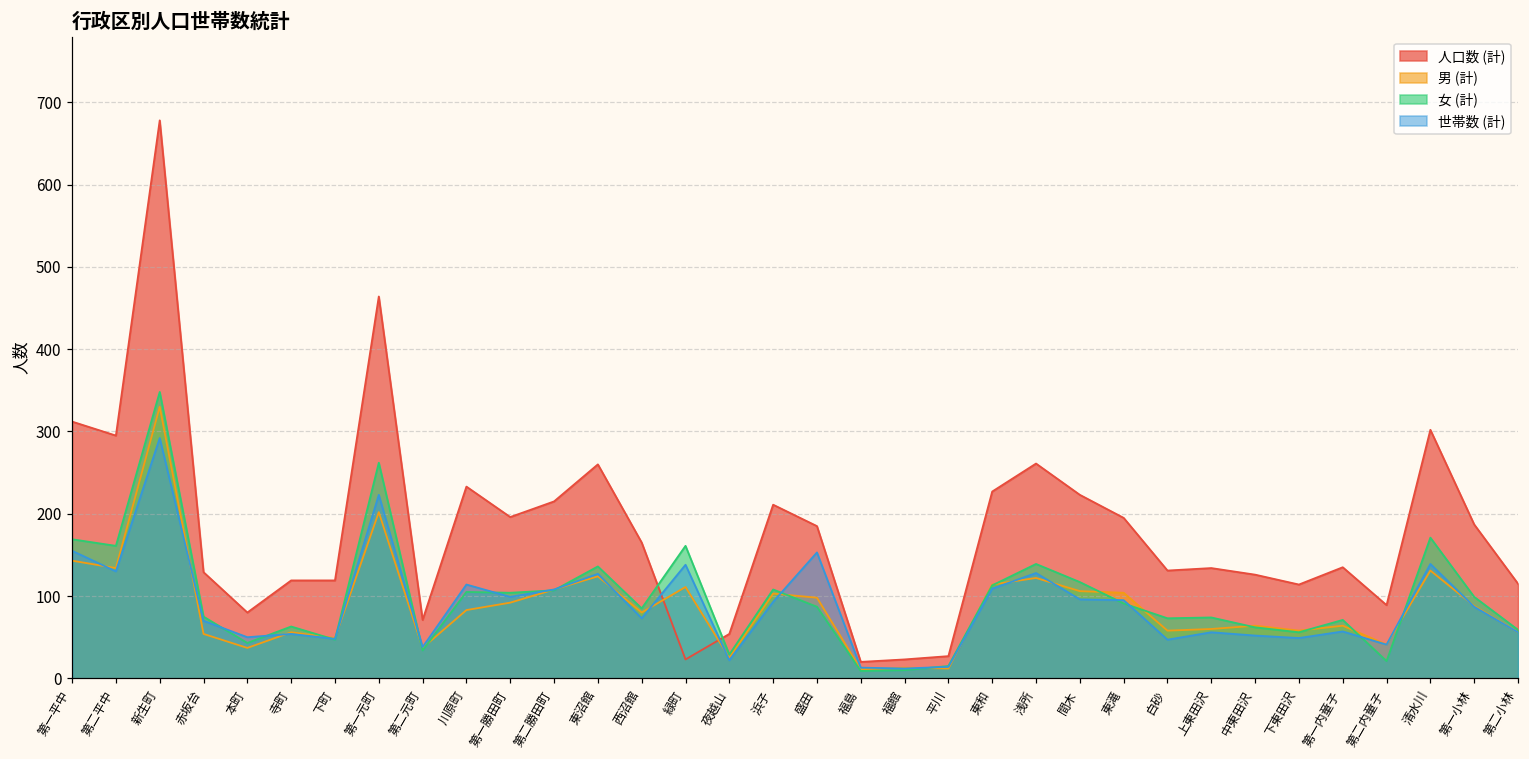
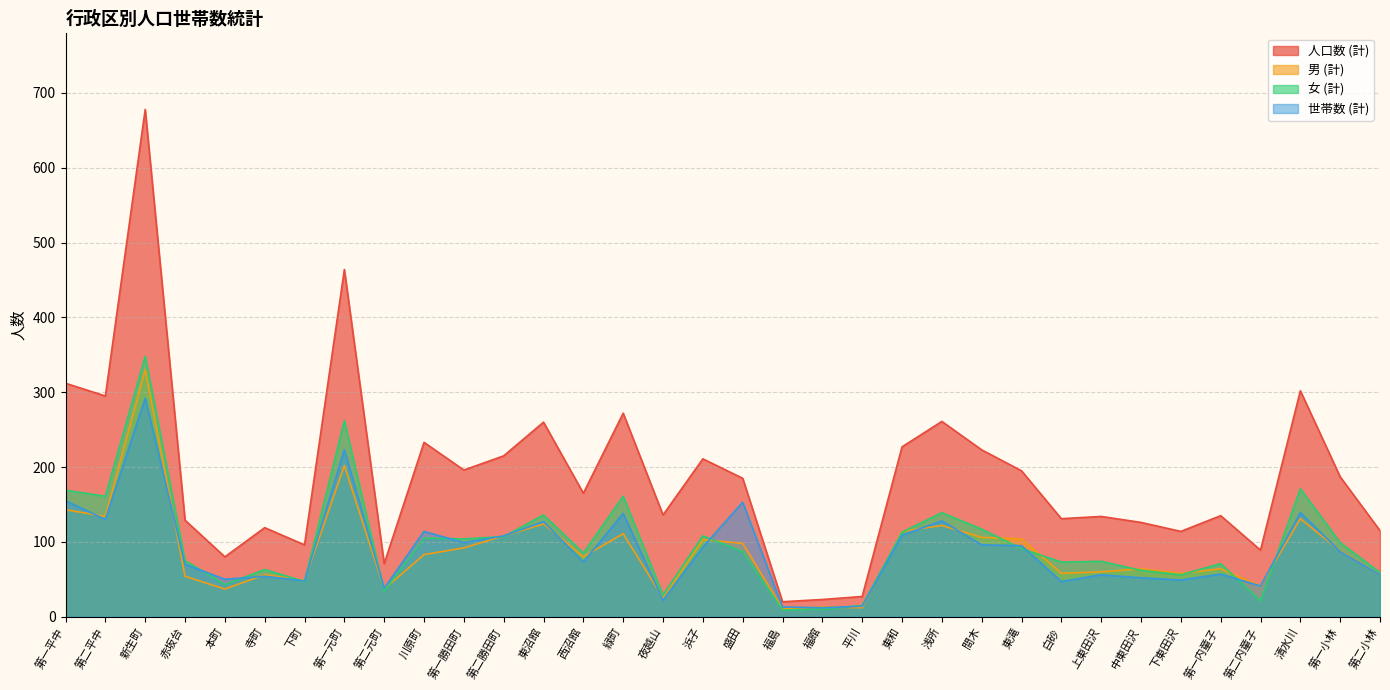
  {
    "人口数 (計)": {
      "第一平中": 310,
      "第二平中": 300,
      "新生町": 680,
      "赤坂台": 130,
      "本町": 80,
      "寺町": 120,
-     "下町": 120,
+     "下町": 100,
      "第一元町": 460,
      "第二元町": 70,
      "川原町": 230,
      "第一勝田町": 200,
      "第二勝田町": 220,
      "東沼館": 260,
      "西沼館": 170,
-     "緑町": 20,
-     "夜越山": 50,
+     "緑町": 270,
+     "夜越山": 140,
      "浜子": 210,
      "盛田": 190,
      "福島": 20,
      "福館": 20,
      "平川": 30,
      "東和": 230,
      "浅所": 260,
      "間木": 220,
      "東滝": 200,
      "白砂": 130,
      "上東田沢": 130,
      "中東田沢": 130,
      "下東田沢": 110,
      "第一内童子": 140,
      "第二内童子": 90,
      "清水川": 300,
      "第一小林": 190,
      "第二小林": 120
    },
    "男 (計)": {
      "第一平中": 140,
      "第二平中": 130,
      "新生町": 330,
      "赤坂台": 50,
      "本町": 40,
      "第一元町": 200,
      "川原町": 80,
      "第一勝田町": 90,
      "西沼館": 80,
      "緑町": 110,
      "浜子": 100,
      "盛田": 100,
      "浅所": 120,
      "間木": 110,
      "東滝": 100,
      "白砂": 60,
      "上東田沢": 60,
      "第一内童子": 60,
      "清水川": 130
    },
    "女 (計)": {
      "第一平中": 170,
      "第二平中": 160,
      "新生町": 350,
      "赤坂台": 80,
      "本町": 40,
      "寺町": 60,
      "第一元町": 260,
      "川原町": 110,
      "第一勝田町": 100,
      "東沼館": 140,
      "西沼館": 90,
      "緑町": 160,
      "夜越山": 30,
      "浜子": 110,
      "盛田": 90,
      "浅所": 140,
      "間木": 120,
      "東滝": 90,
      "白砂": 70,
      "上東田沢": 70,
      "第一内童子": 70,
      "第二内童子": 20,
      "清水川": 170,
      "第一小林": 100
    },
    "世帯数 (計)": {
      "第一平中": 160,
      "第二平中": 130,
      "新生町": 290,
      "赤坂台": 70,
      "本町": 50,
      "第一元町": 220,
      "川原町": 110,
      "第一勝田町": 100,
      "西沼館": 70,
      "緑町": 140,
      "浜子": 90,
      "盛田": 150,
      "東和": 110,
      "浅所": 130,
      "間木": 100,
      "東滝": 100,
      "白砂": 50,
      "上東田沢": 60,
      "中東田沢": 50,
      "下東田沢": 50,
      "第一内童子": 60,
      "清水川": 140
    }
  }
